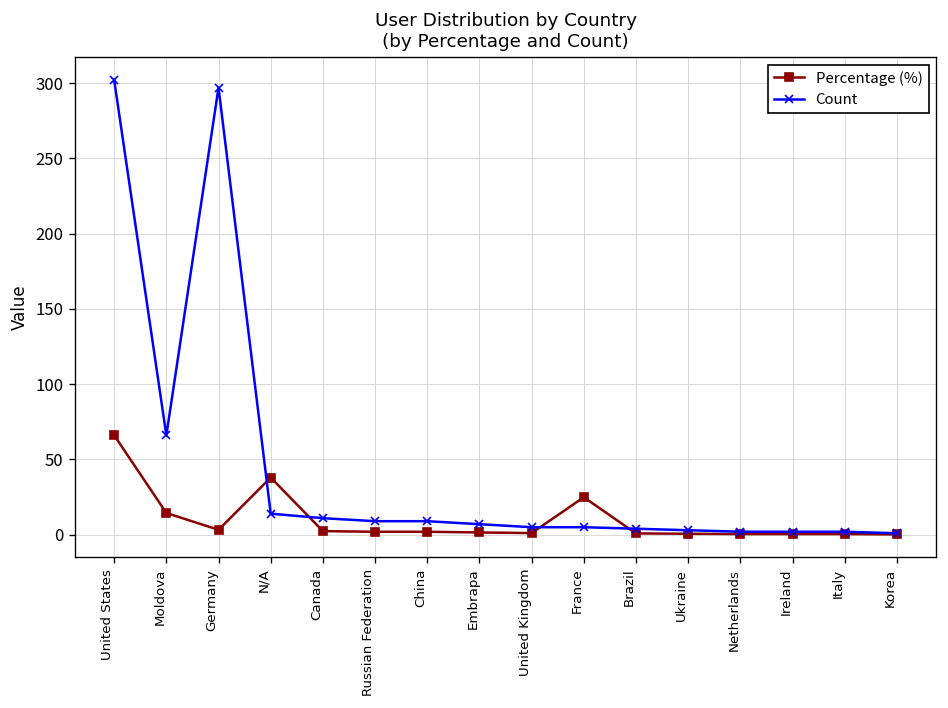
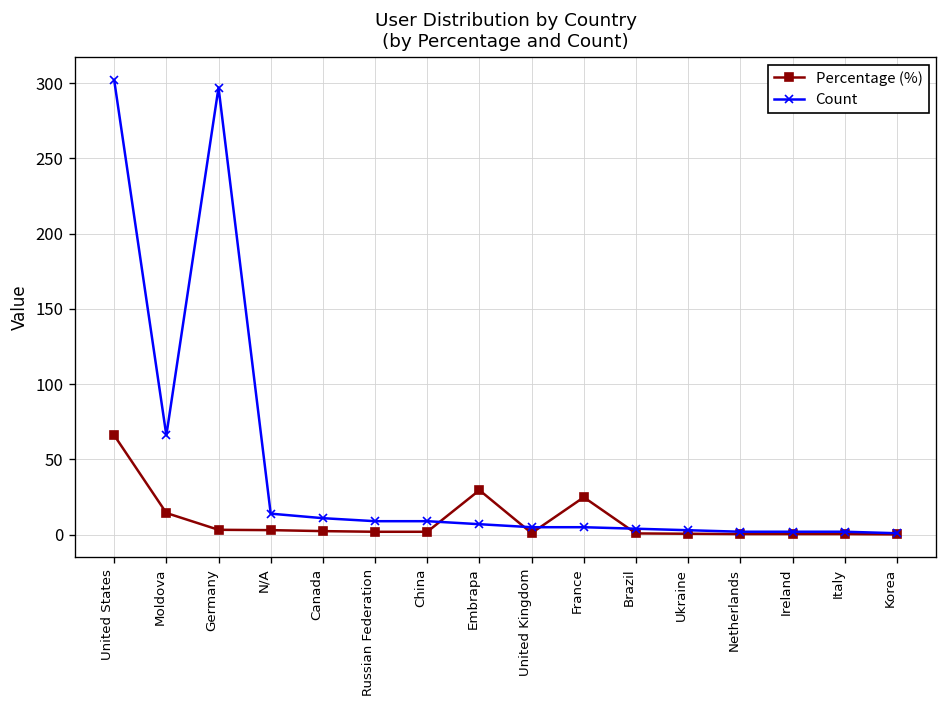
  {
    "Percentage (%)": {
      "United States": 66,
      "Moldova": 14,
      "Germany": 3,
-     "N/A": 38,
+     "N/A": 3,
      "Canada": 2,
      "Russian Federation": 2,
      "China": 2,
-     "Embrapa": 2,
+     "Embrapa": 30,
      "United Kingdom": 1,
      "France": 25,
      "Brazil": 1,
      "Ukraine": 1
    },
    "Count": {
      "United States": 302,
      "Moldova": 66,
      "Germany": 297,
      "N/A": 14,
      "Canada": 11,
      "Russian Federation": 9,
      "China": 9,
      "Embrapa": 7,
      "United Kingdom": 5,
      "France": 5,
      "Brazil": 4,
      "Ukraine": 3
    }
  }
